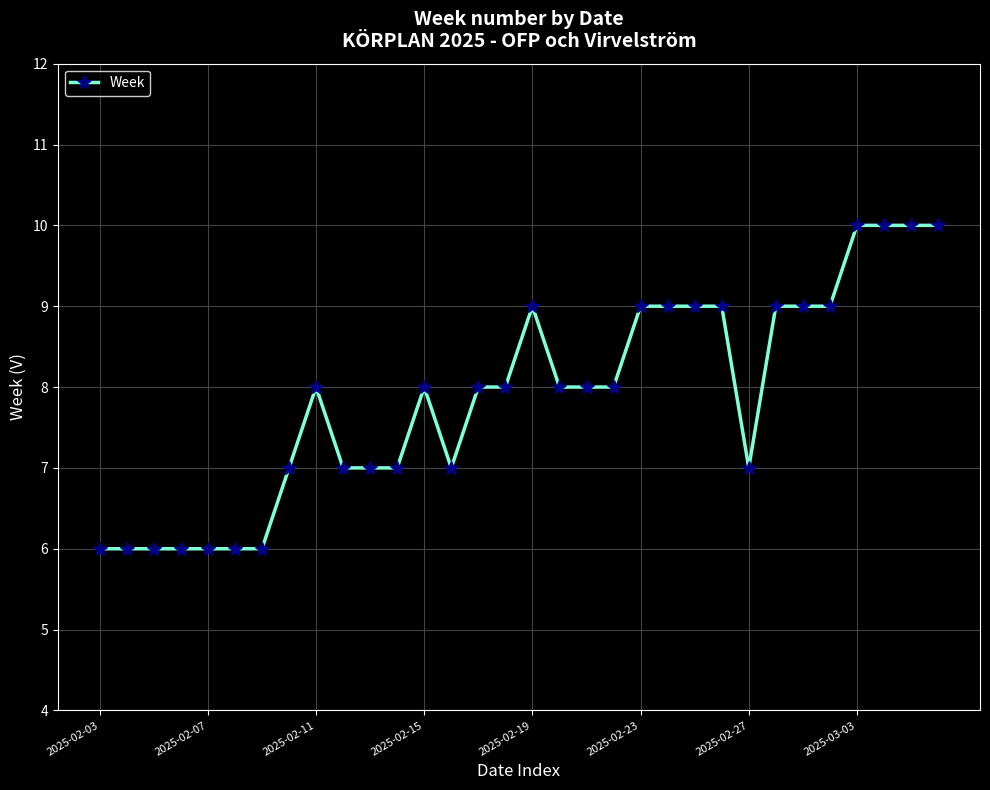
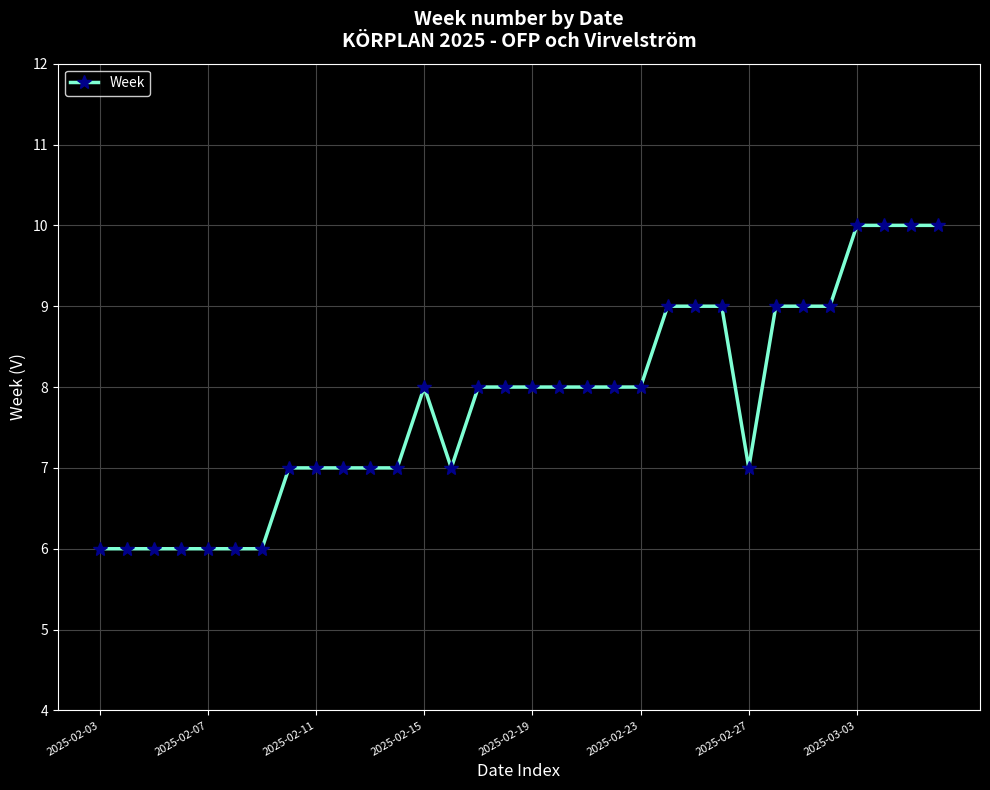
  {
    "2025-02-03": 6,
    "2025-02-07": 6,
-   "2025-02-11": 8,
+   "2025-02-11": 7,
    "2025-02-15": 8,
-   "2025-02-19": 9,
-   "2025-02-23": 9,
+   "2025-02-19": 8,
+   "2025-02-23": 8,
    "2025-02-27": 7,
    "2025-03-03": 10
  }
